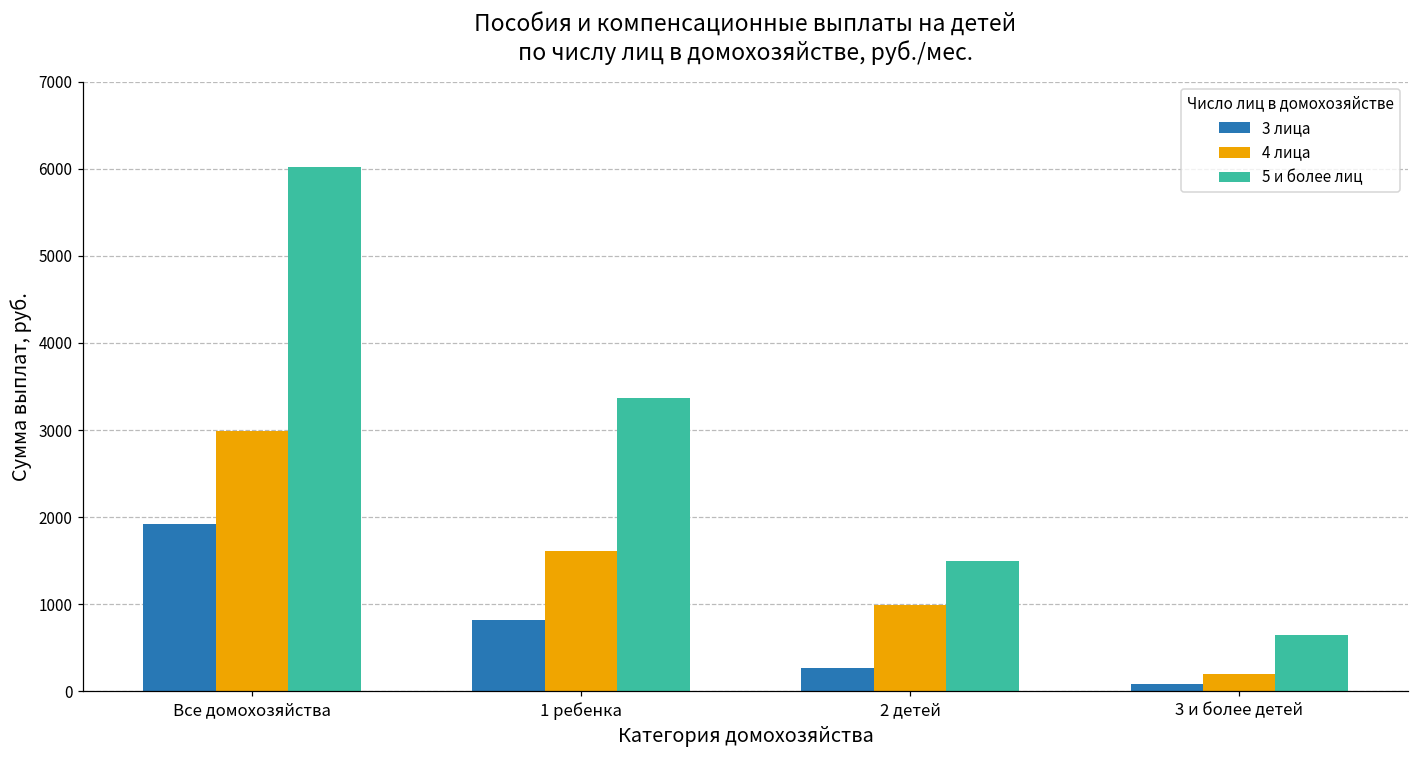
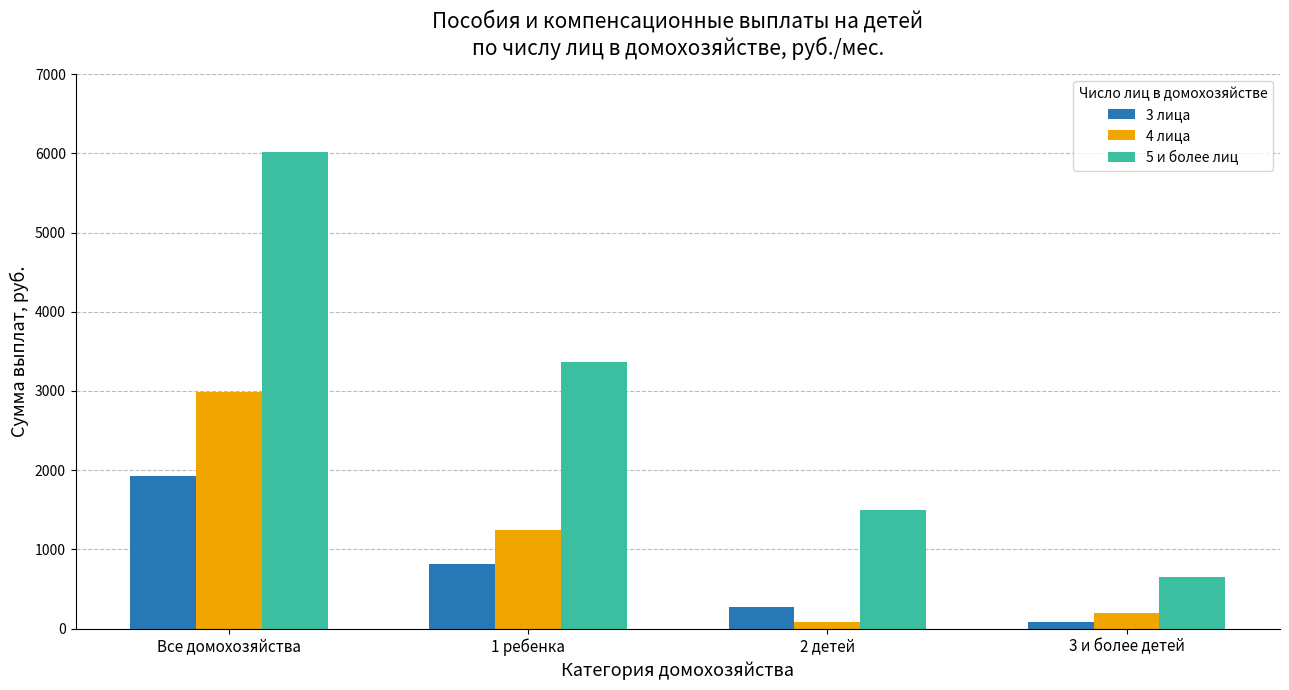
  {
    "3 лица": {
      "Все домохозяйства": 1900,
      "1 ребенка": 800,
      "2 детей": 300,
      "3 и более детей": 100
    },
    "4 лица": {
      "Все домохозяйства": 3000,
-     "1 ребенка": 1600,
-     "2 детей": 1000,
+     "1 ребенка": 1200,
+     "2 детей": 100,
      "3 и более детей": 200
    },
    "5 и более лиц": {
      "Все домохозяйства": 6000,
      "1 ребенка": 3400,
      "2 детей": 1500,
      "3 и более детей": 600
    }
  }
